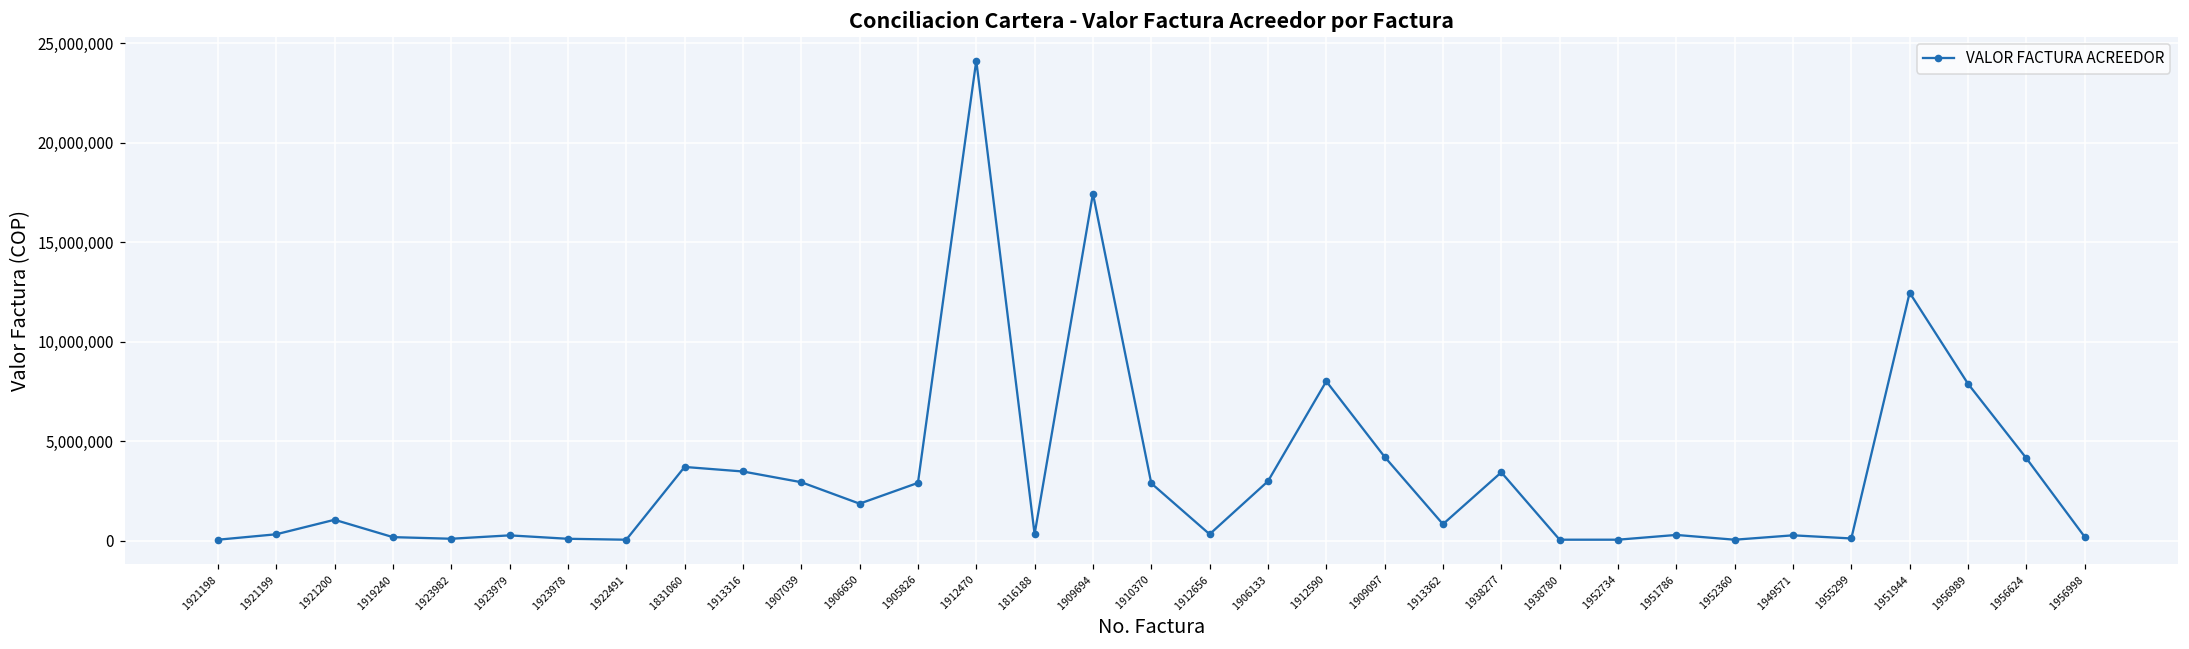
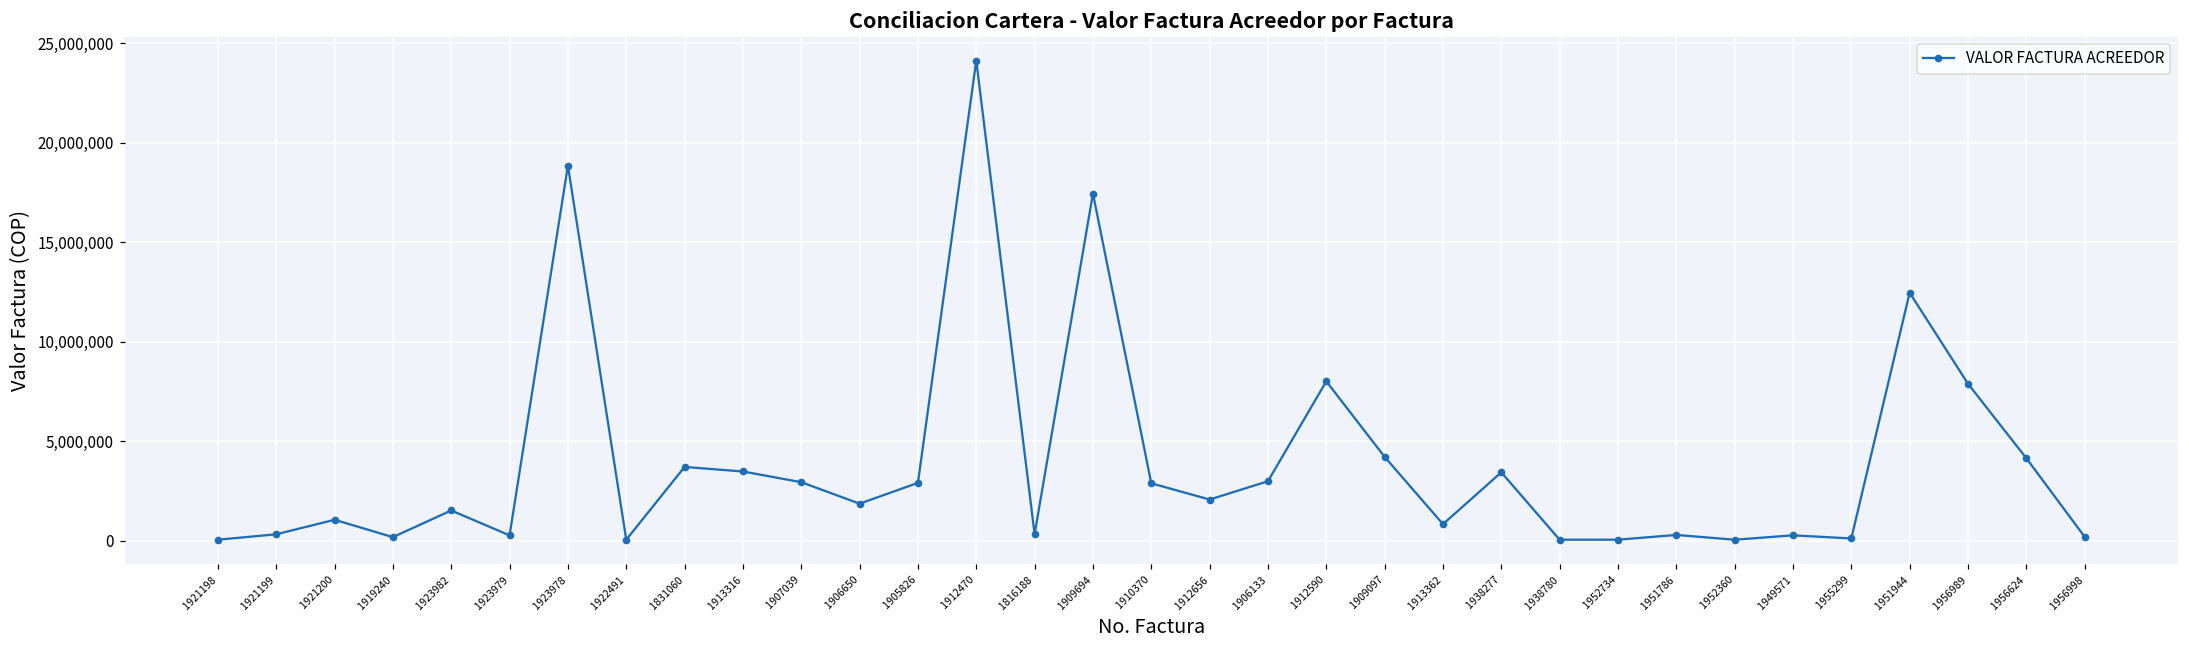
  {
    "1921198": "100,000",
    "1921199": "300,000",
    "1921200": "1,100,000",
    "1919240": "200,000",
-   "1923982": "100,000",
+   "1923982": "1,500,000",
    "1923979": "300,000",
-   "1923978": "100,000",
+   "1923978": "18,800,000",
    "1922491": "100,000",
    "1831060": "3,700,000",
    "1913316": "3,500,000",
    "1907039": "2,900,000",
    "1906650": "1,900,000",
    "1905826": "2,900,000",
    "1912470": "24,100,000",
    "1816188": "300,000",
    "1909694": "17,400,000",
    "1910370": "2,900,000",
-   "1912656": "300,000",
+   "1912656": "2,100,000",
    "1906133": "3,000,000",
    "1912590": "8,000,000",
    "1909097": "4,200,000",
    "1913362": "800,000",
    "1938277": "3,400,000",
    "1938780": "100,000",
    "1952734": "100,000",
    "1951786": "300,000",
    "1952360": "100,000",
    "1949571": "300,000",
    "1955299": "100,000",
    "1951944": "12,500,000",
    "1956989": "7,900,000",
    "1956624": "4,100,000",
    "1956998": "200,000"
  }
